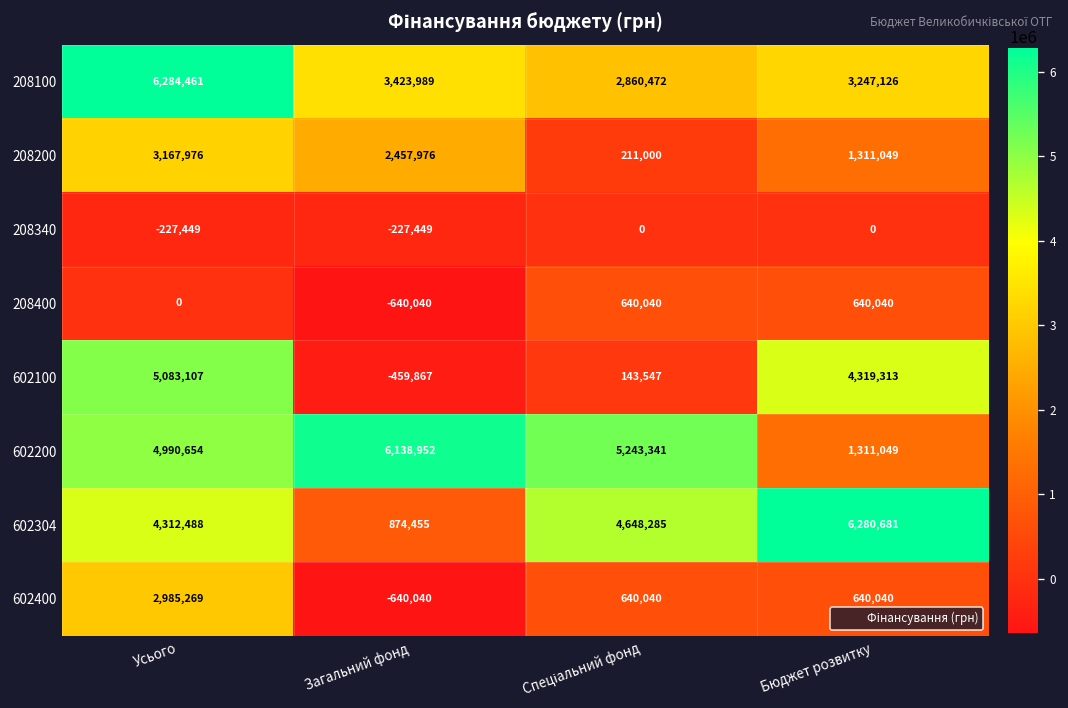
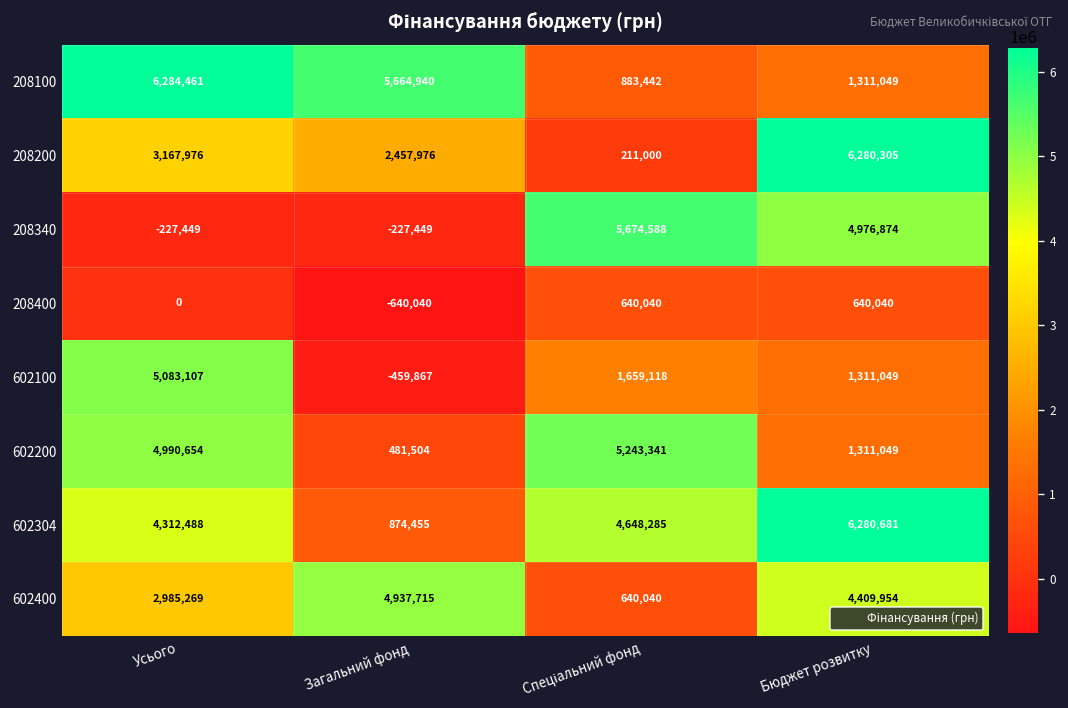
  {
    "208100": {
      "Усього": "6,284,461",
-     "Загальний фонд": "3,423,989",
-     "Спеціальний фонд": "2,860,472",
-     "Бюджет розвитку": "3,247,126"
+     "Загальний фонд": "5,664,940",
+     "Спеціальний фонд": "883,442",
+     "Бюджет розвитку": "1,311,049"
    },
    "208200": {
      "Усього": "3,167,976",
      "Загальний фонд": "2,457,976",
      "Спеціальний фонд": "211,000",
-     "Бюджет розвитку": "1,311,049"
+     "Бюджет розвитку": "6,280,305"
    },
    "208340": {
      "Усього": "-227,449",
      "Загальний фонд": "-227,449",
-     "Спеціальний фонд": "0",
-     "Бюджет розвитку": "0"
+     "Спеціальний фонд": "5,674,588",
+     "Бюджет розвитку": "4,976,874"
    },
    "208400": {
      "Усього": "0",
      "Загальний фонд": "-640,040",
      "Спеціальний фонд": "640,040",
      "Бюджет розвитку": "640,040"
    },
    "602100": {
      "Усього": "5,083,107",
      "Загальний фонд": "-459,867",
-     "Спеціальний фонд": "143,547",
-     "Бюджет розвитку": "4,319,313"
+     "Спеціальний фонд": "1,659,118",
+     "Бюджет розвитку": "1,311,049"
    },
    "602200": {
      "Усього": "4,990,654",
-     "Загальний фонд": "6,138,952",
+     "Загальний фонд": "481,504",
      "Спеціальний фонд": "5,243,341",
      "Бюджет розвитку": "1,311,049"
    },
    "602304": {
      "Усього": "4,312,488",
      "Загальний фонд": "874,455",
      "Спеціальний фонд": "4,648,285",
      "Бюджет розвитку": "6,280,681"
    },
    "602400": {
      "Усього": "2,985,269",
-     "Загальний фонд": "-640,040",
+     "Загальний фонд": "4,937,715",
      "Спеціальний фонд": "640,040",
-     "Бюджет розвитку": "640,040"
+     "Бюджет розвитку": "4,409,954"
    }
  }
